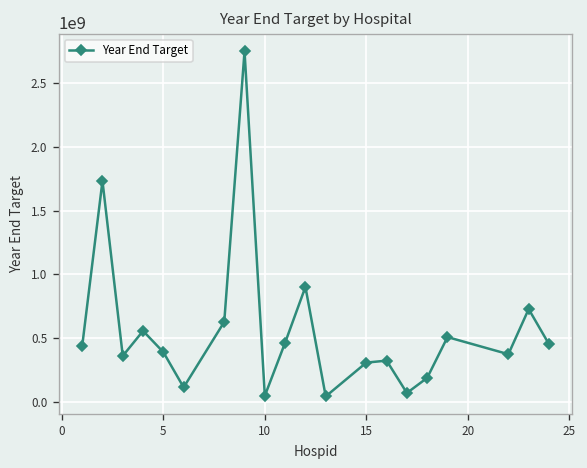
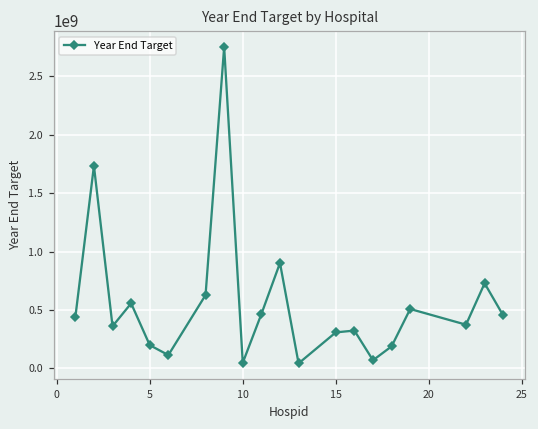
  {
-   "5": 390000000,
+   "5": 200000000,
    "10": 50000000,
    "15": 310000000
  }
